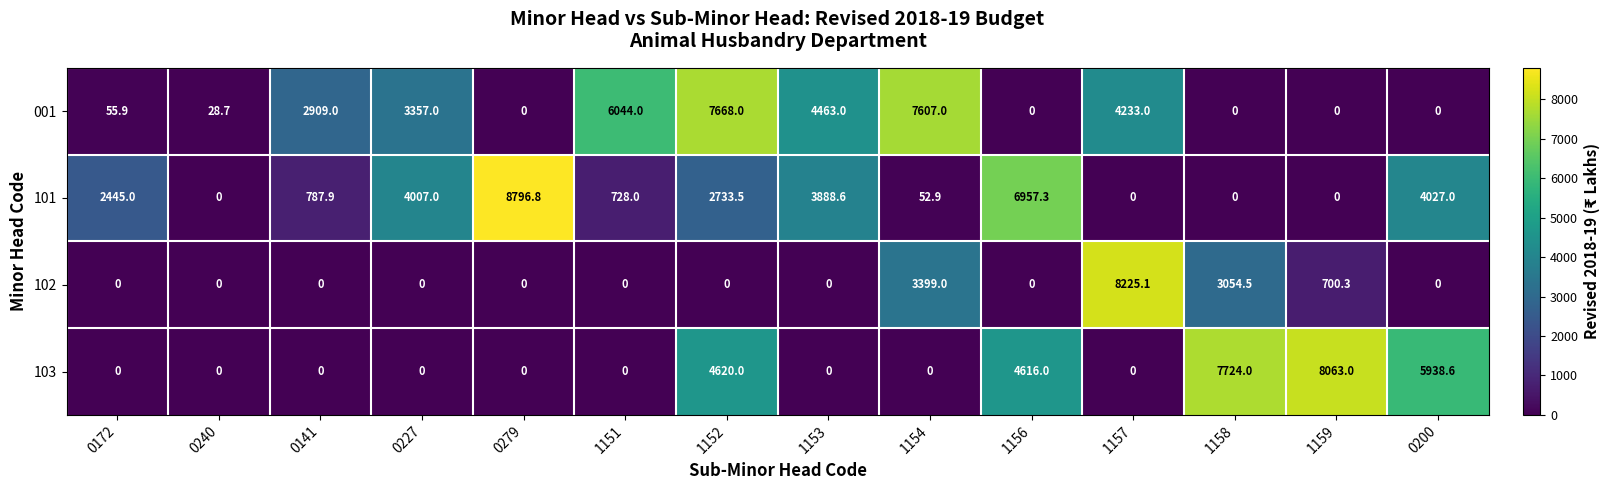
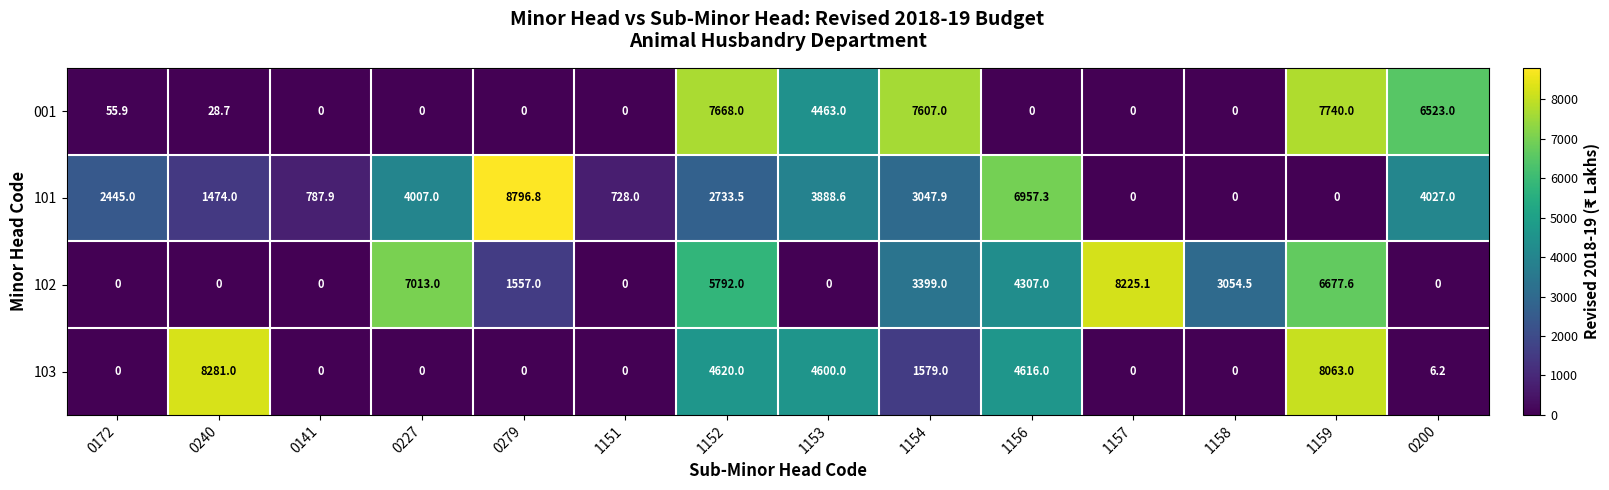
  {
    "001": {
      "0172": 55.9,
      "0240": 28.7,
-     "0141": 2909.0,
-     "0227": 3357.0,
+     "0141": 0,
+     "0227": 0,
      "0279": 0,
-     "1151": 6044.0,
+     "1151": 0,
      "1152": 7668.0,
      "1153": 4463.0,
      "1154": 7607.0,
      "1156": 0,
-     "1157": 4233.0,
+     "1157": 0,
      "1158": 0,
-     "1159": 0,
-     "0200": 0
+     "1159": 7740.0,
+     "0200": 6523.0
    },
    "101": {
      "0172": 2445.0,
-     "0240": 0,
+     "0240": 1474.0,
      "0141": 787.9,
      "0227": 4007.0,
      "0279": 8796.8,
      "1151": 728.0,
      "1152": 2733.5,
      "1153": 3888.6,
-     "1154": 52.9,
+     "1154": 3047.9,
      "1156": 6957.3,
      "1157": 0,
      "1158": 0,
      "1159": 0,
      "0200": 4027.0
    },
    "102": {
      "0172": 0,
      "0240": 0,
      "0141": 0,
-     "0227": 0,
-     "0279": 0,
+     "0227": 7013.0,
+     "0279": 1557.0,
      "1151": 0,
-     "1152": 0,
+     "1152": 5792.0,
      "1153": 0,
      "1154": 3399.0,
-     "1156": 0,
+     "1156": 4307.0,
      "1157": 8225.1,
      "1158": 3054.5,
-     "1159": 700.3,
+     "1159": 6677.6,
      "0200": 0
    },
    "103": {
      "0172": 0,
-     "0240": 0,
+     "0240": 8281.0,
      "0141": 0,
      "0227": 0,
      "0279": 0,
      "1151": 0,
      "1152": 4620.0,
-     "1153": 0,
-     "1154": 0,
+     "1153": 4600.0,
+     "1154": 1579.0,
      "1156": 4616.0,
      "1157": 0,
-     "1158": 7724.0,
+     "1158": 0,
      "1159": 8063.0,
-     "0200": 5938.6
+     "0200": 6.2
    }
  }
